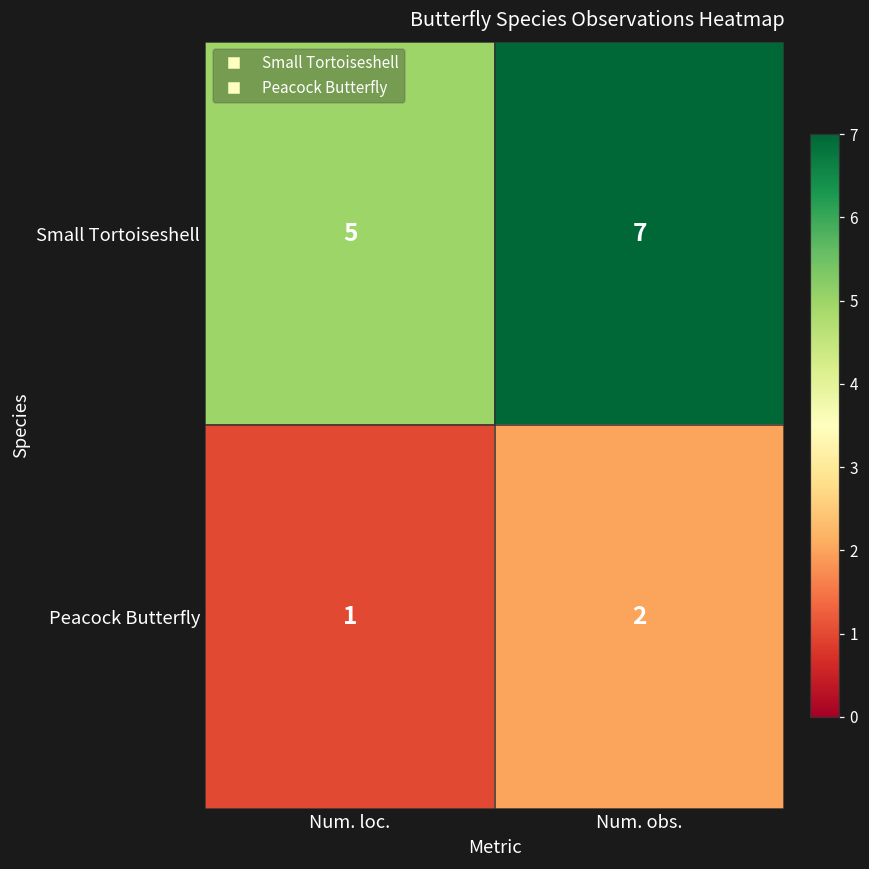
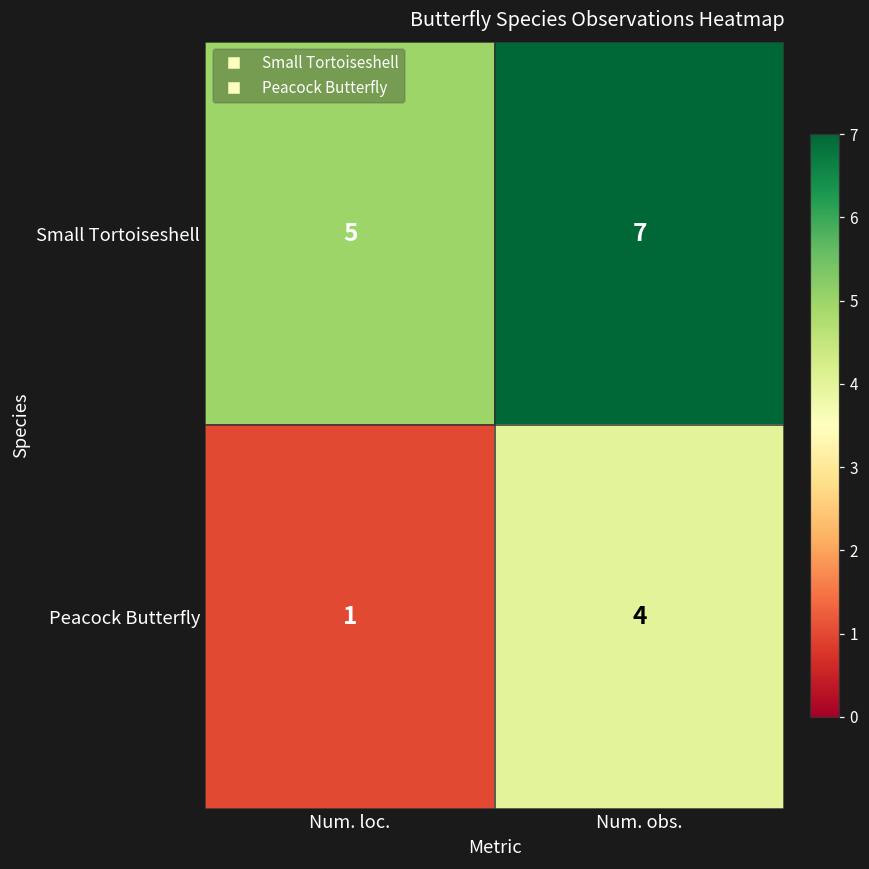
  {
    "Small Tortoiseshell": {
      "Num. loc.": 5,
      "Num. obs.": 7
    },
    "Peacock Butterfly": {
      "Num. loc.": 1,
-     "Num. obs.": 2
+     "Num. obs.": 4
    }
  }
